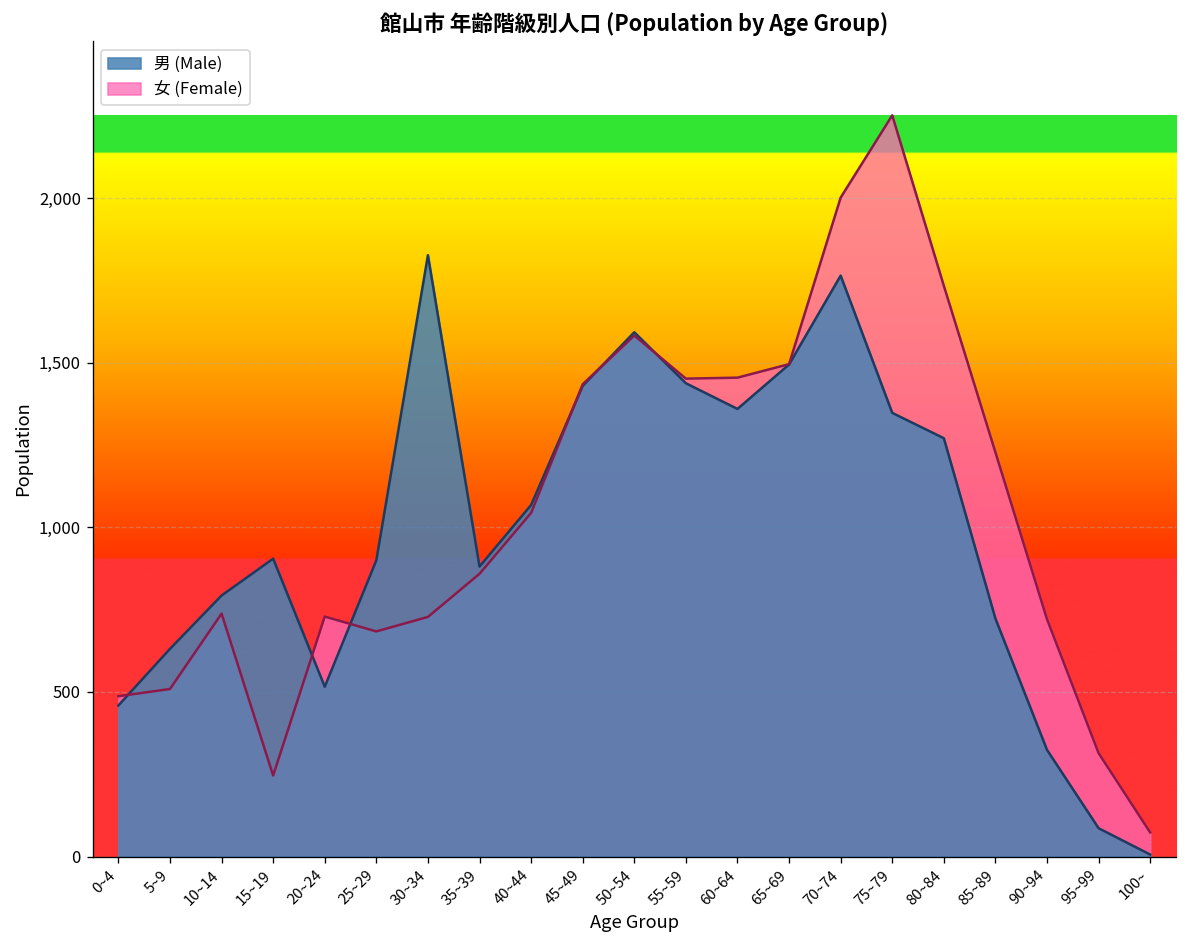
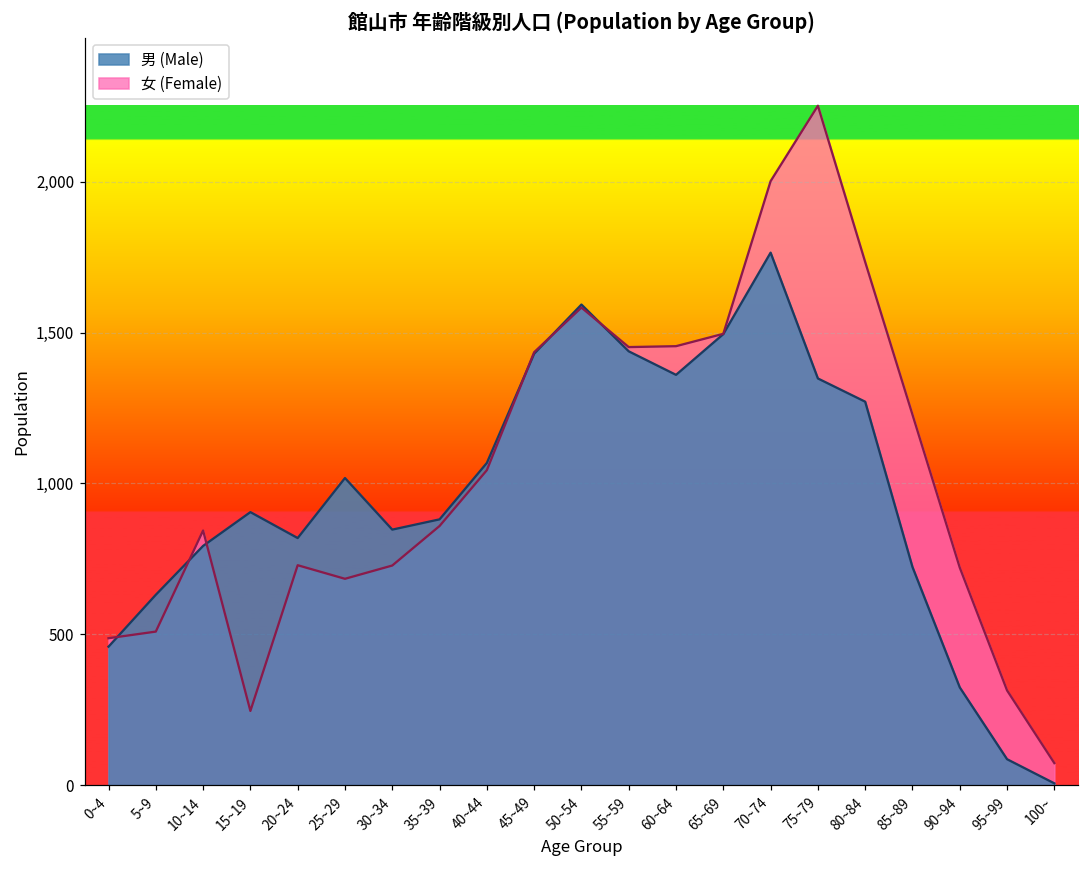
  {
    "男 (Male)": {
      "0~4": "460",
      "5~9": "630",
      "10~14": "790",
      "15~19": "910",
-     "20~24": "520",
-     "25~29": "900",
-     "30~34": "1,830",
+     "20~24": "820",
+     "25~29": "1,020",
+     "30~34": "850",
      "35~39": "880",
      "40~44": "1,070",
      "50~54": "1,590",
      "55~59": "1,440",
      "60~64": "1,360",
      "70~74": "1,770",
      "75~79": "1,350",
      "80~84": "1,270",
      "85~89": "720",
      "90~94": "320",
      "95~99": "90",
      "100~": "10"
    },
    "女 (Female)": {
      "0~4": "490",
      "5~9": "510",
-     "10~14": "740",
+     "10~14": "840",
      "15~19": "250",
      "20~24": "730",
      "25~29": "680",
      "30~34": "730",
      "35~39": "860",
      "40~44": "1,040",
      "50~54": "1,580",
      "55~59": "1,450",
      "60~64": "1,460",
      "70~74": "2,000",
      "75~79": "2,250",
      "80~84": "1,730",
      "85~89": "1,230",
      "90~94": "720",
      "95~99": "310",
      "100~": "70"
    }
  }
